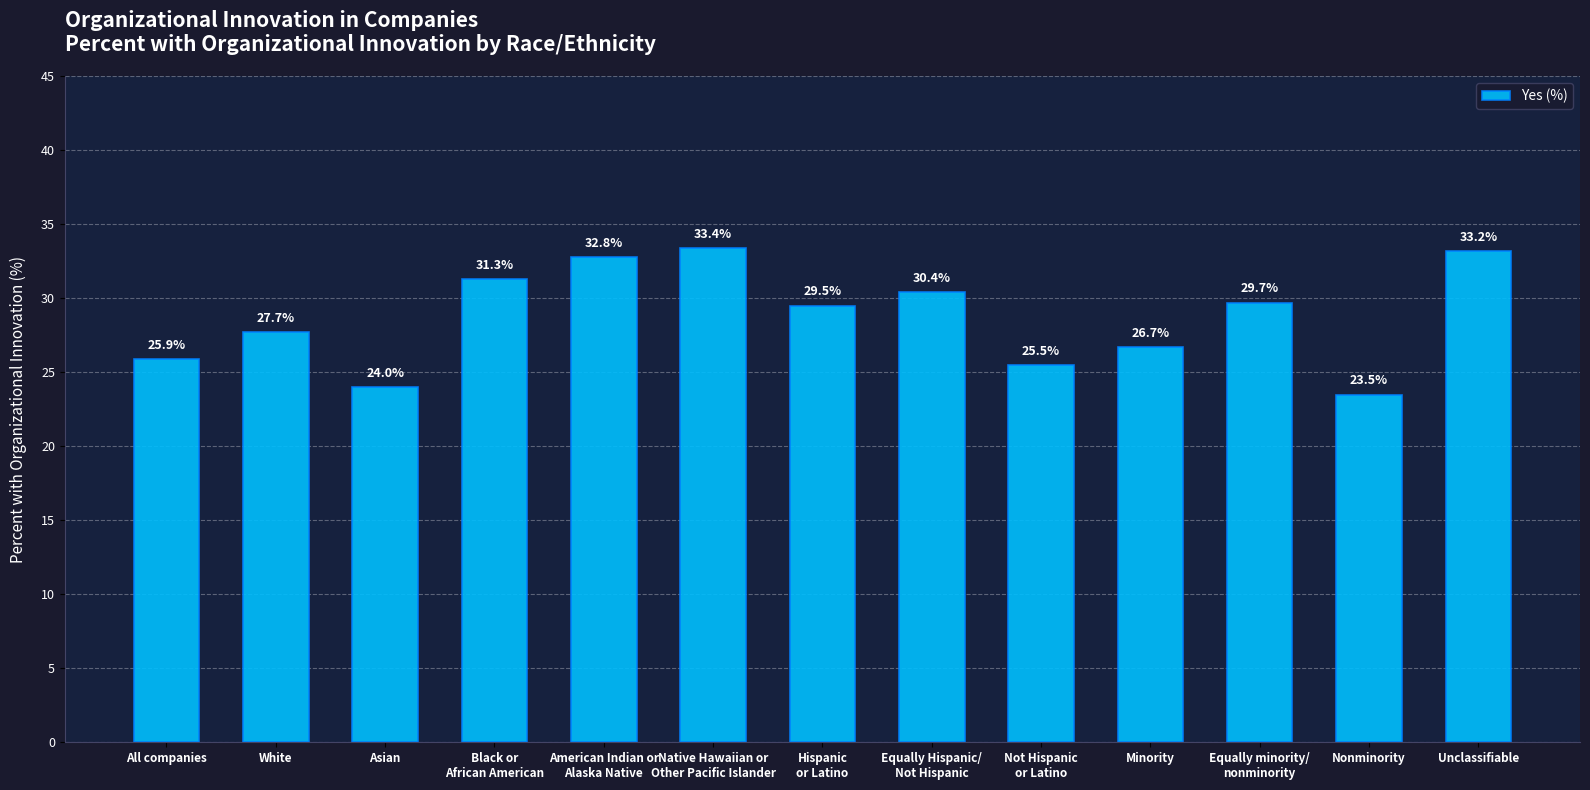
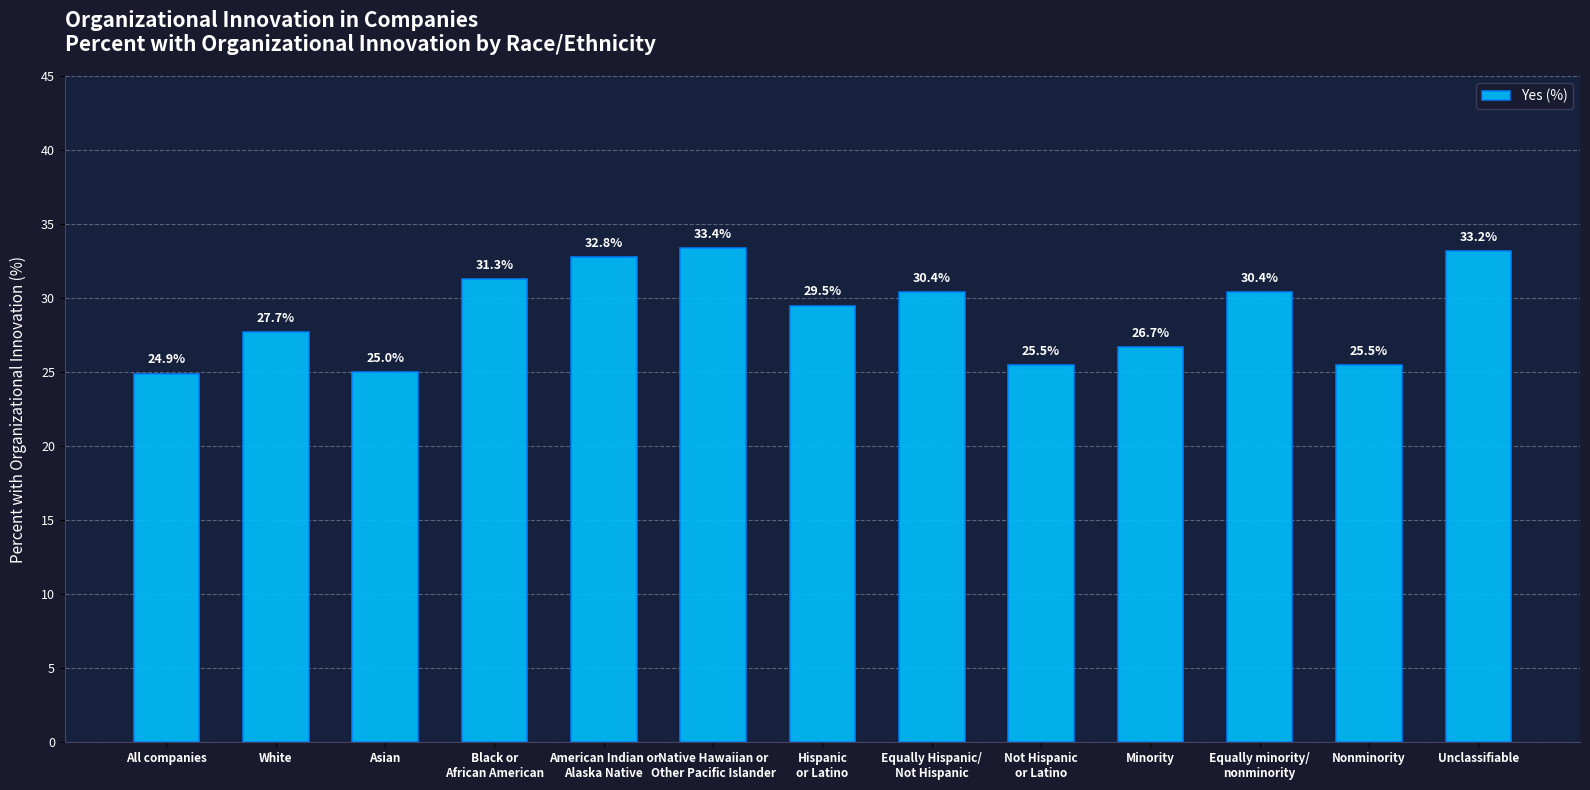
  {
-   "All companies": "25.9%",
+   "All companies": "24.9%",
    "White": "27.7%",
-   "Asian": "24.0%",
+   "Asian": "25.0%",
    "Black or African American": "31.3%",
    "American Indian or Alaska Native": "32.8%",
    "Native Hawaiian or Other Pacific Islander": "33.4%",
    "Hispanic or Latino": "29.5%",
    "Equally Hispanic/ Not Hispanic": "30.4%",
    "Not Hispanic or Latino": "25.5%",
    "Minority": "26.7%",
-   "Equally minority/ nonminority": "29.7%",
-   "Nonminority": "23.5%",
+   "Equally minority/ nonminority": "30.4%",
+   "Nonminority": "25.5%",
    "Unclassifiable": "33.2%"
  }
